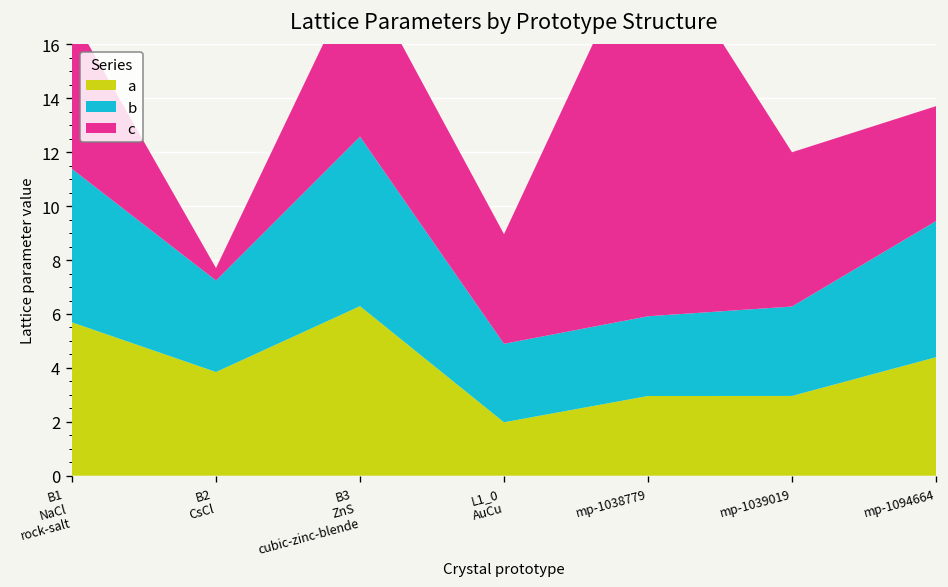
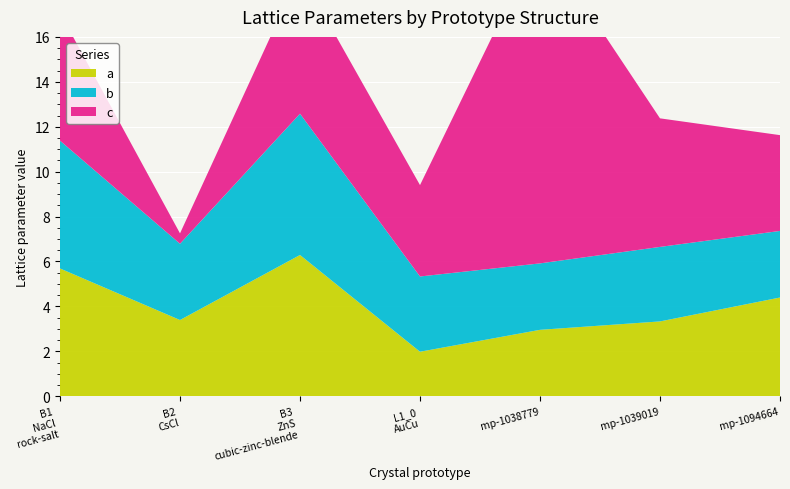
  {
    "a": {
      "B1 NaCl rock-salt": 5.7,
-     "B2 CsCl": 3.8,
+     "B2 CsCl": 3.4,
      "B3 ZnS cubic-zinc-blende": 6.3,
      "L1_0 AuCu": 2.0,
      "mp-1038779": 3.0,
-     "mp-1039019": 3.0,
+     "mp-1039019": 3.3,
      "mp-1094664": 4.4
    },
    "b": {
      "B1 NaCl rock-salt": 5.7,
      "B2 CsCl": 3.4,
      "B3 ZnS cubic-zinc-blende": 6.3,
-     "L1_0 AuCu": 2.9,
+     "L1_0 AuCu": 3.4,
      "mp-1038779": 3.0,
      "mp-1039019": 3.3,
-     "mp-1094664": 5.0
+     "mp-1094664": 3.0
    },
    "c": {
      "B2 CsCl": 0.5,
      "L1_0 AuCu": 4.1,
      "mp-1039019": 5.7,
      "mp-1094664": 4.3
    }
  }
